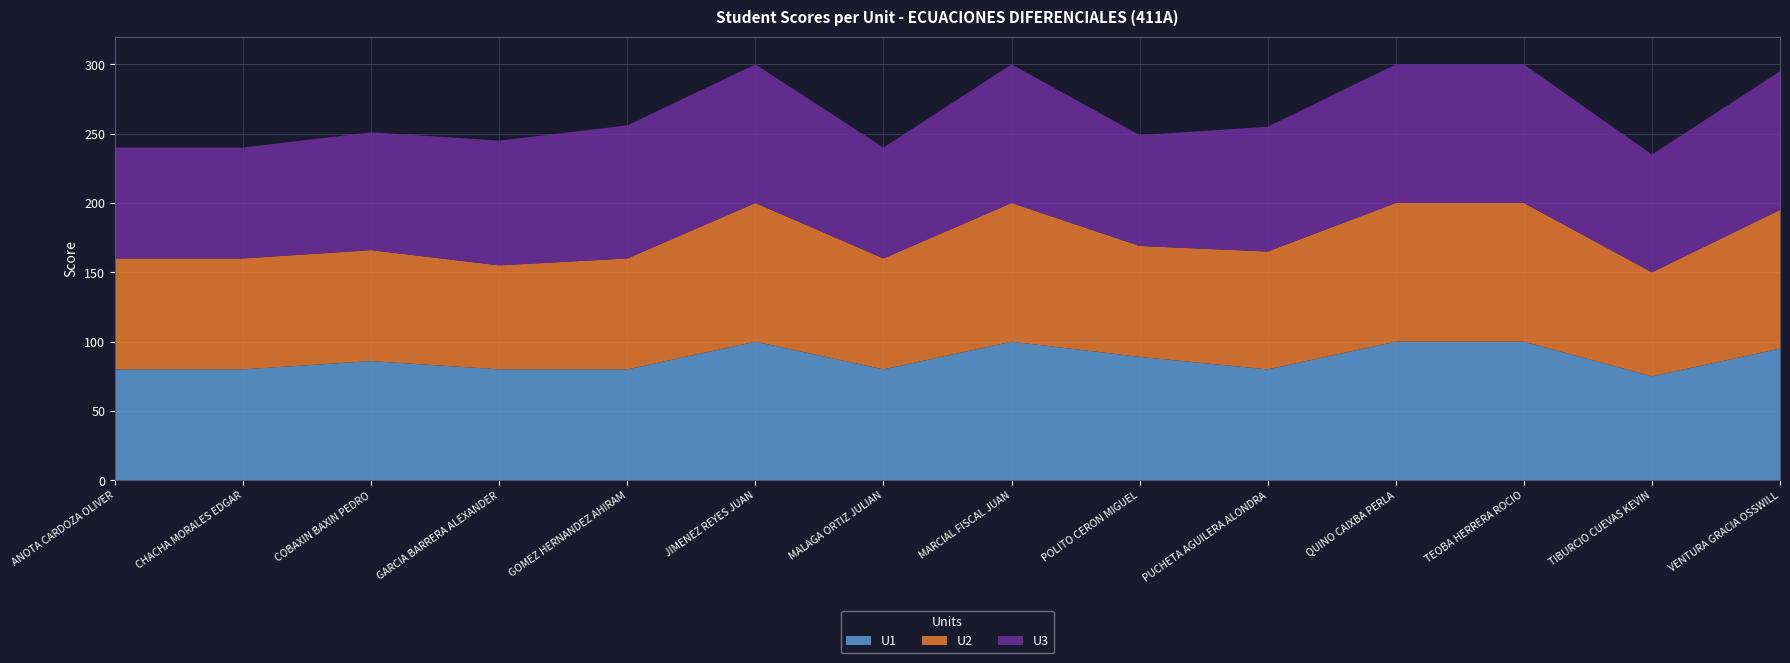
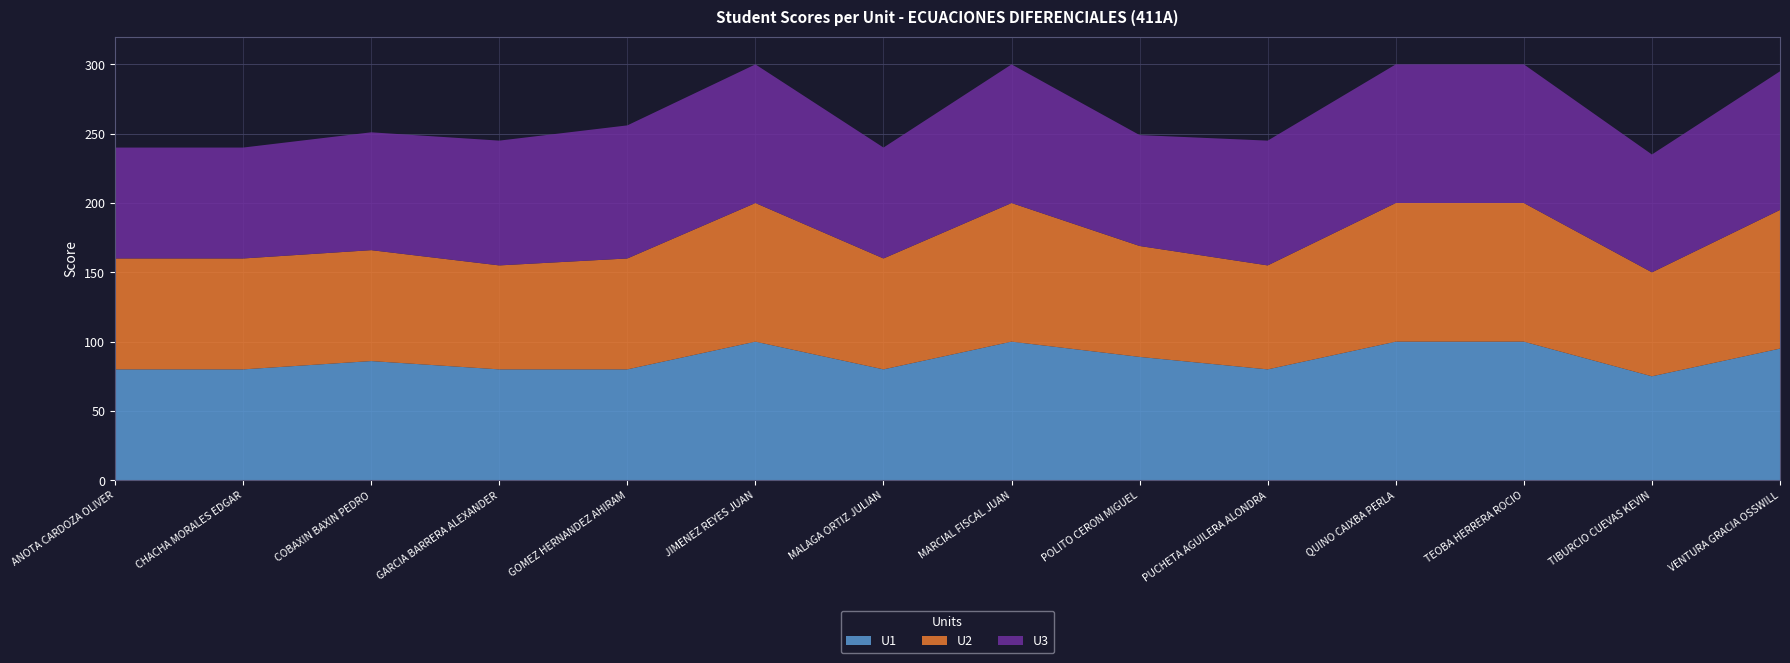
  {
    "U1": {
      "ANOTA CARDOZA OLIVER": 80,
      "CHACHA MORALES EDGAR": 80,
      "COBAXIN BAXIN PEDRO": 86,
      "GARCIA BARRERA ALEXANDER": 80,
      "GOMEZ HERNANDEZ AHIRAM": 80,
      "JIMENEZ REYES JUAN": 100,
      "MALAGA ORTIZ JULIAN": 80,
      "MARCIAL FISCAL JUAN": 100,
      "POLITO CERON MIGUEL": 89,
      "PUCHETA AGUILERA ALONDRA": 80,
      "QUINO CAIXBA PERLA": 100,
      "TEOBA HERRERA ROCIO": 100,
      "TIBURCIO CUEVAS KEVIN": 75,
      "VENTURA GRACIA OSSWILL": 95
    },
    "U2": {
      "ANOTA CARDOZA OLIVER": 80,
      "CHACHA MORALES EDGAR": 80,
      "COBAXIN BAXIN PEDRO": 80,
      "GARCIA BARRERA ALEXANDER": 75,
      "GOMEZ HERNANDEZ AHIRAM": 80,
      "JIMENEZ REYES JUAN": 100,
      "MALAGA ORTIZ JULIAN": 80,
      "MARCIAL FISCAL JUAN": 100,
      "POLITO CERON MIGUEL": 80,
-     "PUCHETA AGUILERA ALONDRA": 85,
+     "PUCHETA AGUILERA ALONDRA": 75,
      "QUINO CAIXBA PERLA": 100,
      "TEOBA HERRERA ROCIO": 100,
      "TIBURCIO CUEVAS KEVIN": 75,
      "VENTURA GRACIA OSSWILL": 100
    },
    "U3": {
      "ANOTA CARDOZA OLIVER": 80,
      "CHACHA MORALES EDGAR": 80,
      "COBAXIN BAXIN PEDRO": 85,
      "GARCIA BARRERA ALEXANDER": 90,
      "GOMEZ HERNANDEZ AHIRAM": 96,
      "JIMENEZ REYES JUAN": 100,
      "MALAGA ORTIZ JULIAN": 80,
      "MARCIAL FISCAL JUAN": 100,
      "POLITO CERON MIGUEL": 80,
      "PUCHETA AGUILERA ALONDRA": 90,
      "QUINO CAIXBA PERLA": 100,
      "TEOBA HERRERA ROCIO": 100,
      "TIBURCIO CUEVAS KEVIN": 85,
      "VENTURA GRACIA OSSWILL": 100
    }
  }
